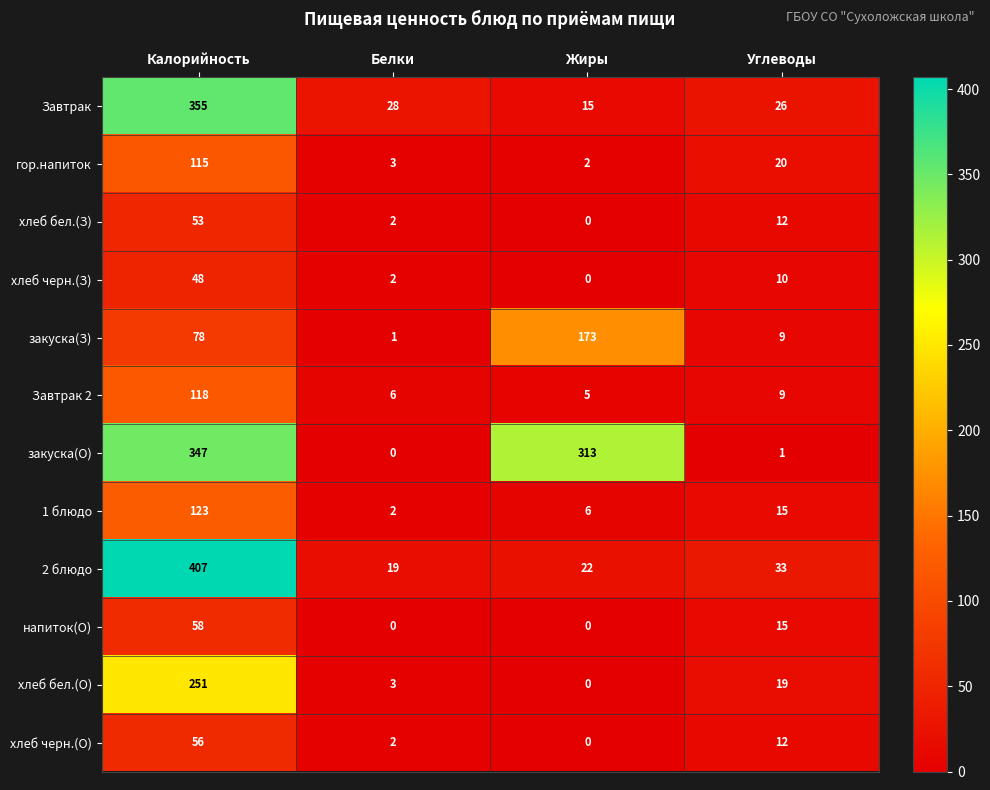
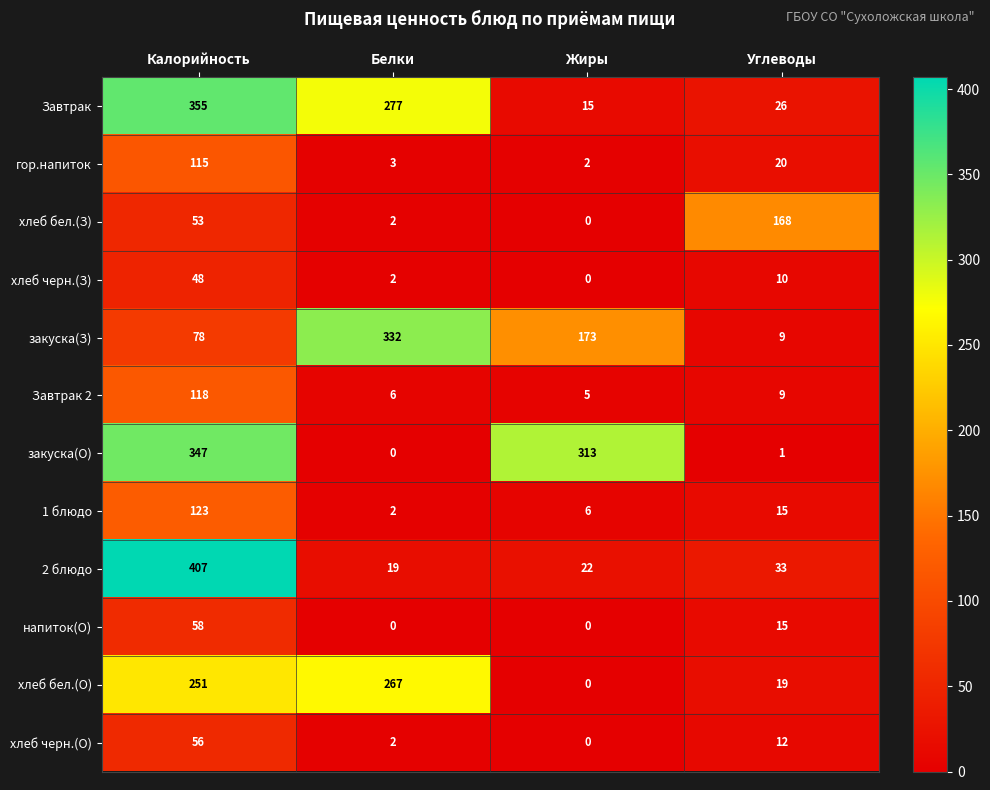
  {
    "Завтрак": {
      "Калорийность": 355,
-     "Белки": 28,
+     "Белки": 277,
      "Жиры": 15,
      "Углеводы": 26
    },
    "гор.напиток": {
      "Калорийность": 115,
      "Белки": 3,
      "Жиры": 2,
      "Углеводы": 20
    },
    "хлеб бел.(З)": {
      "Калорийность": 53,
      "Белки": 2,
      "Жиры": 0,
-     "Углеводы": 12
+     "Углеводы": 168
    },
    "хлеб черн.(З)": {
      "Калорийность": 48,
      "Белки": 2,
      "Жиры": 0,
      "Углеводы": 10
    },
    "закуска(З)": {
      "Калорийность": 78,
-     "Белки": 1,
+     "Белки": 332,
      "Жиры": 173,
      "Углеводы": 9
    },
    "Завтрак 2": {
      "Калорийность": 118,
      "Белки": 6,
      "Жиры": 5,
      "Углеводы": 9
    },
    "закуска(О)": {
      "Калорийность": 347,
      "Белки": 0,
      "Жиры": 313,
      "Углеводы": 1
    },
    "1 блюдо": {
      "Калорийность": 123,
      "Белки": 2,
      "Жиры": 6,
      "Углеводы": 15
    },
    "2 блюдо": {
      "Калорийность": 407,
      "Белки": 19,
      "Жиры": 22,
      "Углеводы": 33
    },
    "напиток(О)": {
      "Калорийность": 58,
      "Белки": 0,
      "Жиры": 0,
      "Углеводы": 15
    },
    "хлеб бел.(О)": {
      "Калорийность": 251,
-     "Белки": 3,
+     "Белки": 267,
      "Жиры": 0,
      "Углеводы": 19
    },
    "хлеб черн.(О)": {
      "Калорийность": 56,
      "Белки": 2,
      "Жиры": 0,
      "Углеводы": 12
    }
  }
